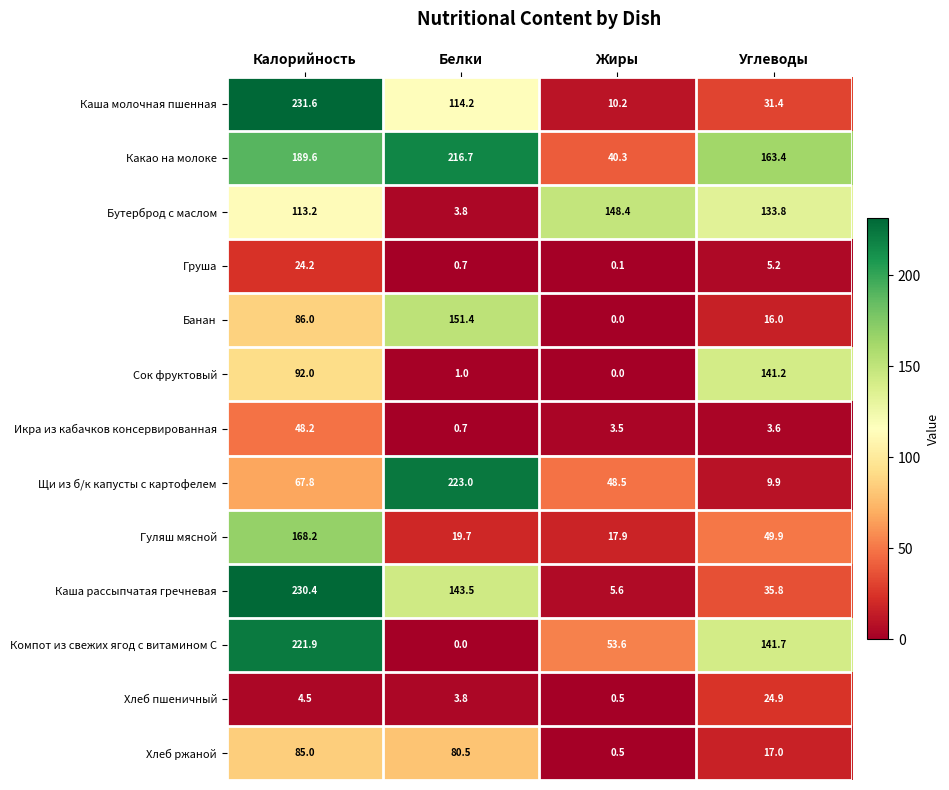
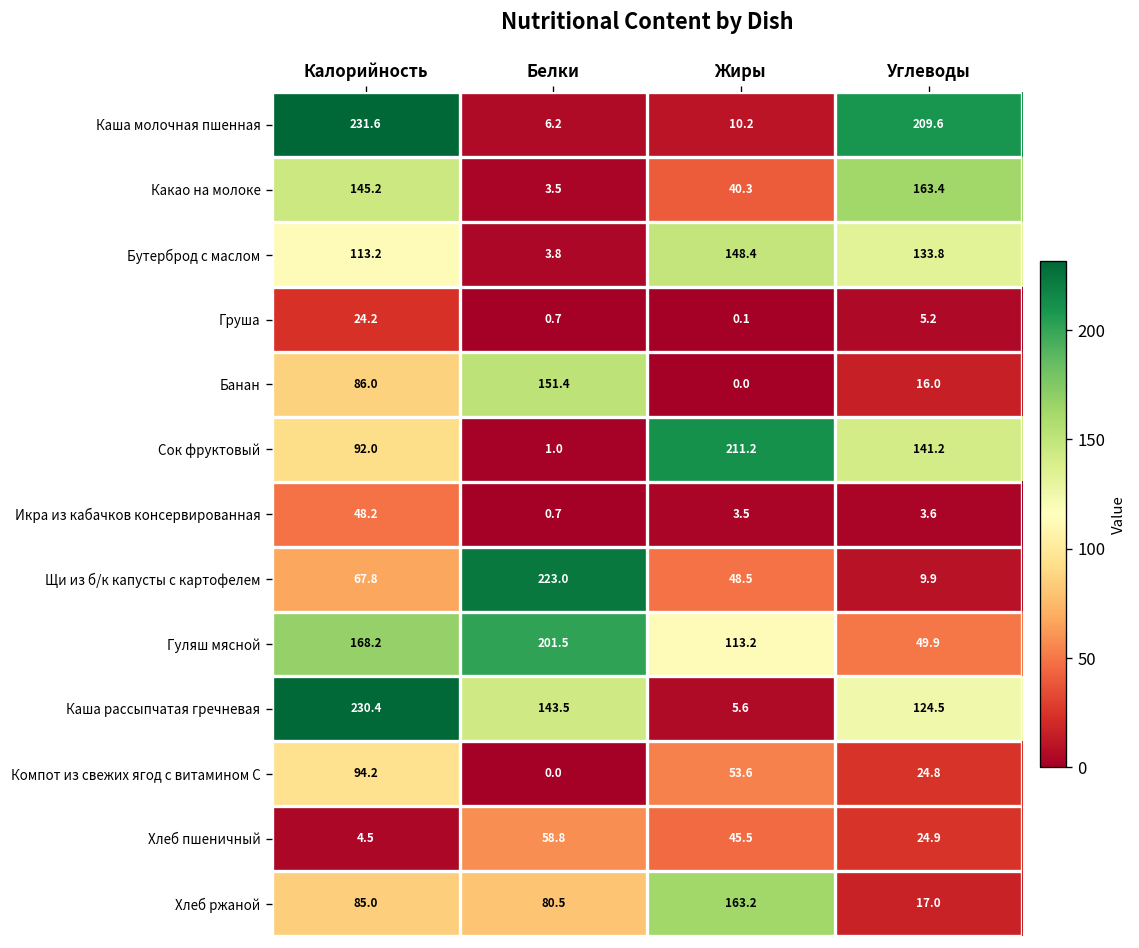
  {
    "Каша молочная пшенная": {
      "Калорийность": 231.6,
-     "Белки": 114.2,
+     "Белки": 6.2,
      "Жиры": 10.2,
-     "Углеводы": 31.4
+     "Углеводы": 209.6
    },
    "Какао на молоке": {
-     "Калорийность": 189.6,
-     "Белки": 216.7,
+     "Калорийность": 145.2,
+     "Белки": 3.5,
      "Жиры": 40.3,
      "Углеводы": 163.4
    },
    "Бутерброд с маслом": {
      "Калорийность": 113.2,
      "Белки": 3.8,
      "Жиры": 148.4,
      "Углеводы": 133.8
    },
    "Груша": {
      "Калорийность": 24.2,
      "Белки": 0.7,
      "Жиры": 0.1,
      "Углеводы": 5.2
    },
    "Банан": {
      "Калорийность": 86.0,
      "Белки": 151.4,
      "Жиры": 0.0,
      "Углеводы": 16.0
    },
    "Сок фруктовый": {
      "Калорийность": 92.0,
      "Белки": 1.0,
-     "Жиры": 0.0,
+     "Жиры": 211.2,
      "Углеводы": 141.2
    },
    "Икра из кабачков консервированная": {
      "Калорийность": 48.2,
      "Белки": 0.7,
      "Жиры": 3.5,
      "Углеводы": 3.6
    },
    "Щи из б/к капусты с картофелем": {
      "Калорийность": 67.8,
      "Белки": 223.0,
      "Жиры": 48.5,
      "Углеводы": 9.9
    },
    "Гуляш мясной": {
      "Калорийность": 168.2,
-     "Белки": 19.7,
-     "Жиры": 17.9,
+     "Белки": 201.5,
+     "Жиры": 113.2,
      "Углеводы": 49.9
    },
    "Каша рассыпчатая гречневая": {
      "Калорийность": 230.4,
      "Белки": 143.5,
      "Жиры": 5.6,
-     "Углеводы": 35.8
+     "Углеводы": 124.5
    },
    "Компот из свежих ягод с витамином С": {
-     "Калорийность": 221.9,
+     "Калорийность": 94.2,
      "Белки": 0.0,
      "Жиры": 53.6,
-     "Углеводы": 141.7
+     "Углеводы": 24.8
    },
    "Хлеб пшеничный": {
      "Калорийность": 4.5,
-     "Белки": 3.8,
-     "Жиры": 0.5,
+     "Белки": 58.8,
+     "Жиры": 45.5,
      "Углеводы": 24.9
    },
    "Хлеб ржаной": {
      "Калорийность": 85.0,
      "Белки": 80.5,
-     "Жиры": 0.5,
+     "Жиры": 163.2,
      "Углеводы": 17.0
    }
  }
